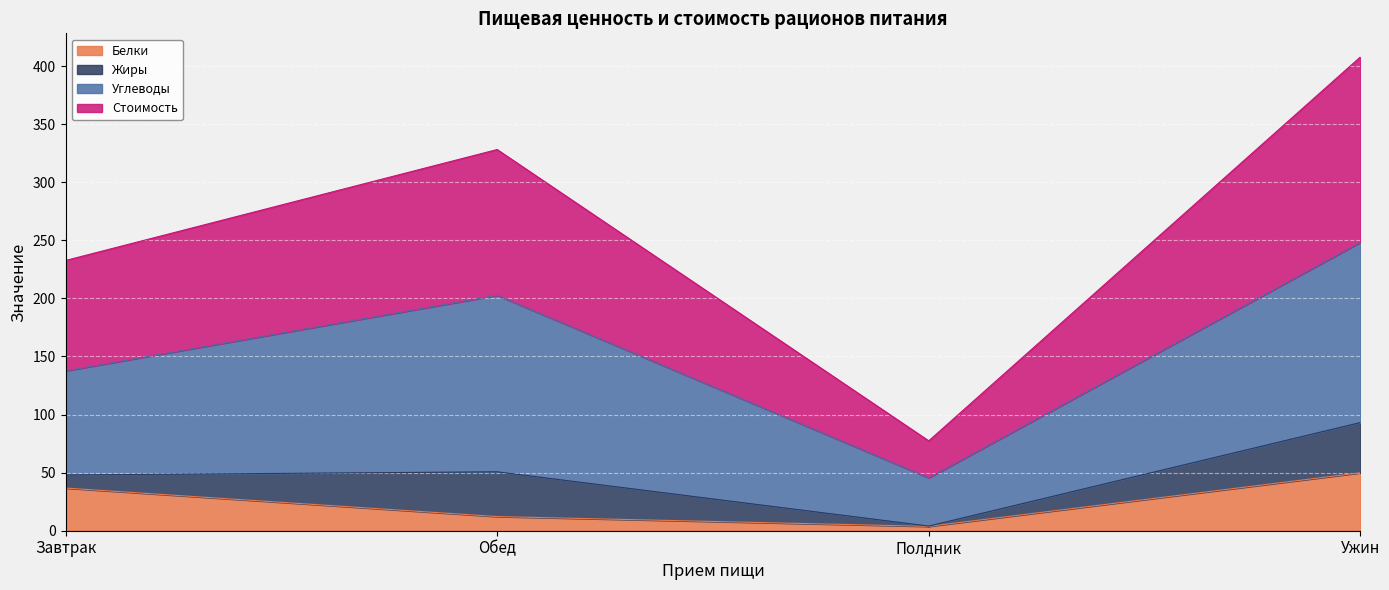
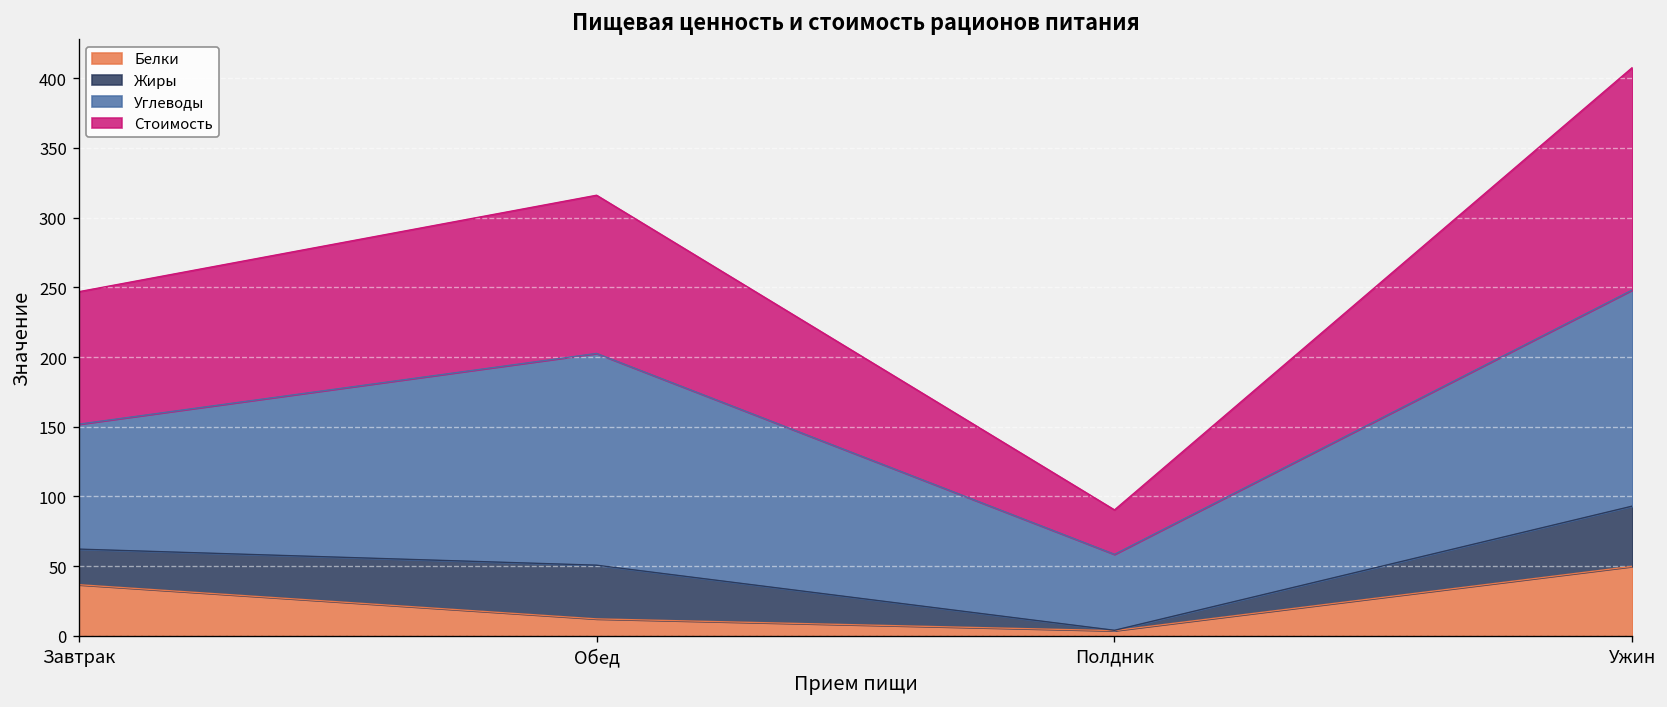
  {
    "Белки": {
      "Завтрак": 37,
      "Обед": 12,
      "Ужин": 50
    },
    "Жиры": {
-     "Завтрак": 11,
+     "Завтрак": 26,
      "Обед": 39,
      "Ужин": 43
    },
    "Углеводы": {
      "Завтрак": 90,
      "Обед": 152,
-     "Полдник": 42,
+     "Полдник": 55,
      "Ужин": 155
    },
    "Стоимость": {
      "Завтрак": 95,
-     "Обед": 125,
+     "Обед": 113,
      "Полдник": 32,
      "Ужин": 160
    }
  }
